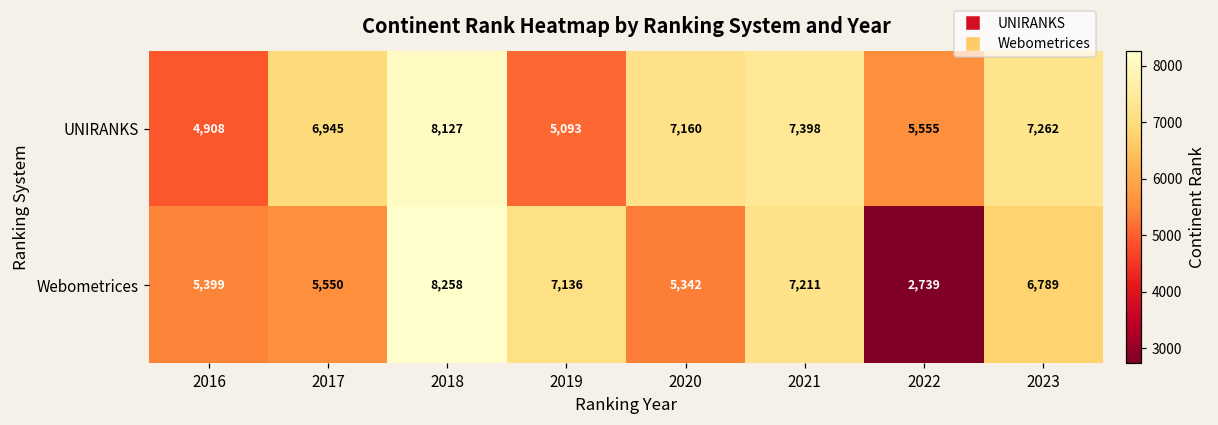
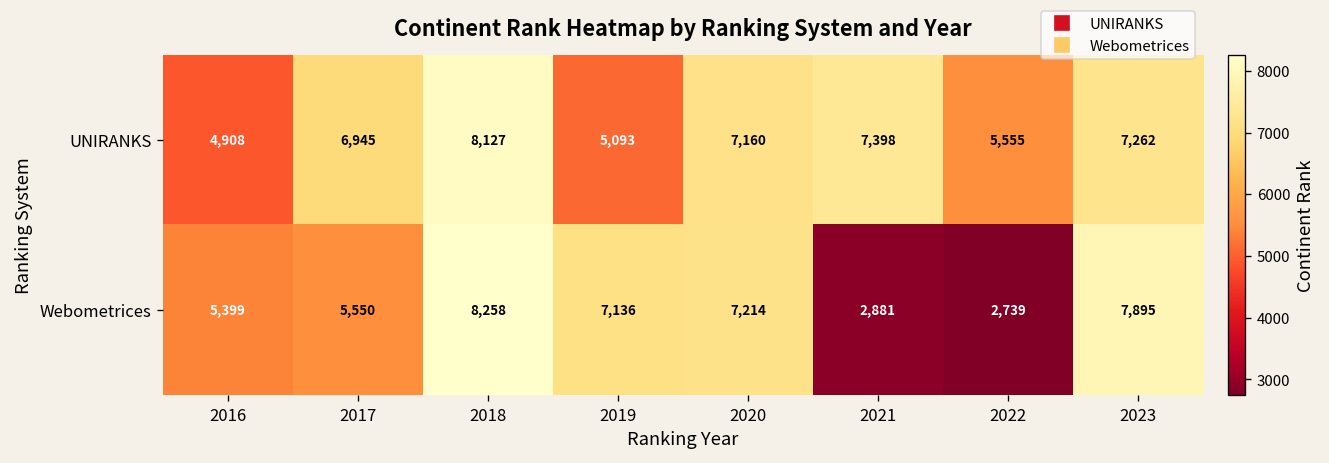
  {
    "UNIRANKS": {
      "2016": "4,908",
      "2017": "6,945",
      "2018": "8,127",
      "2019": "5,093",
      "2020": "7,160",
      "2021": "7,398",
      "2022": "5,555",
      "2023": "7,262"
    },
    "Webometrices": {
      "2016": "5,399",
      "2017": "5,550",
      "2018": "8,258",
      "2019": "7,136",
-     "2020": "5,342",
-     "2021": "7,211",
+     "2020": "7,214",
+     "2021": "2,881",
      "2022": "2,739",
-     "2023": "6,789"
+     "2023": "7,895"
    }
  }
